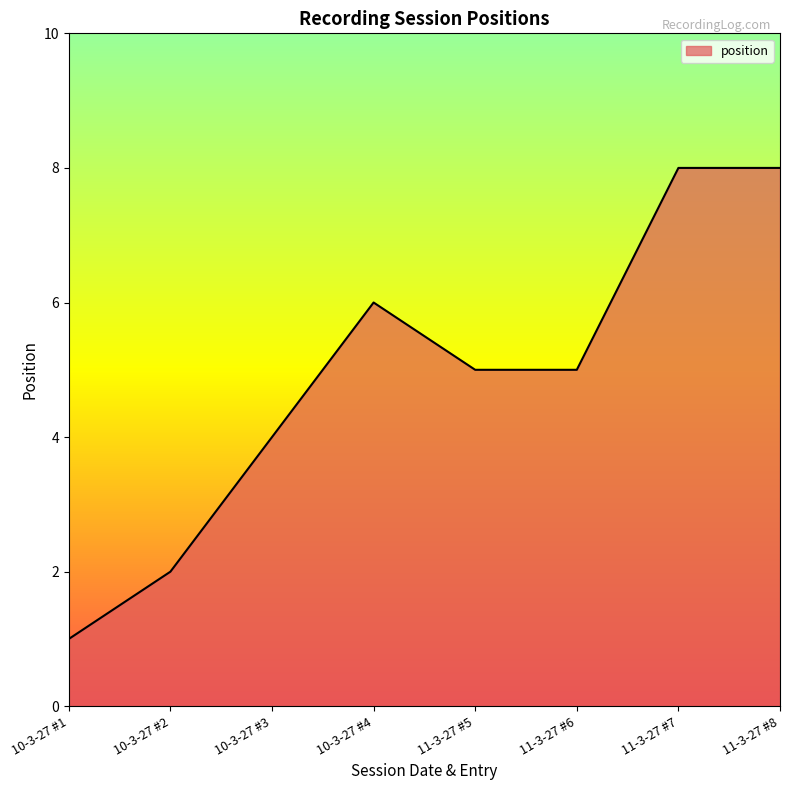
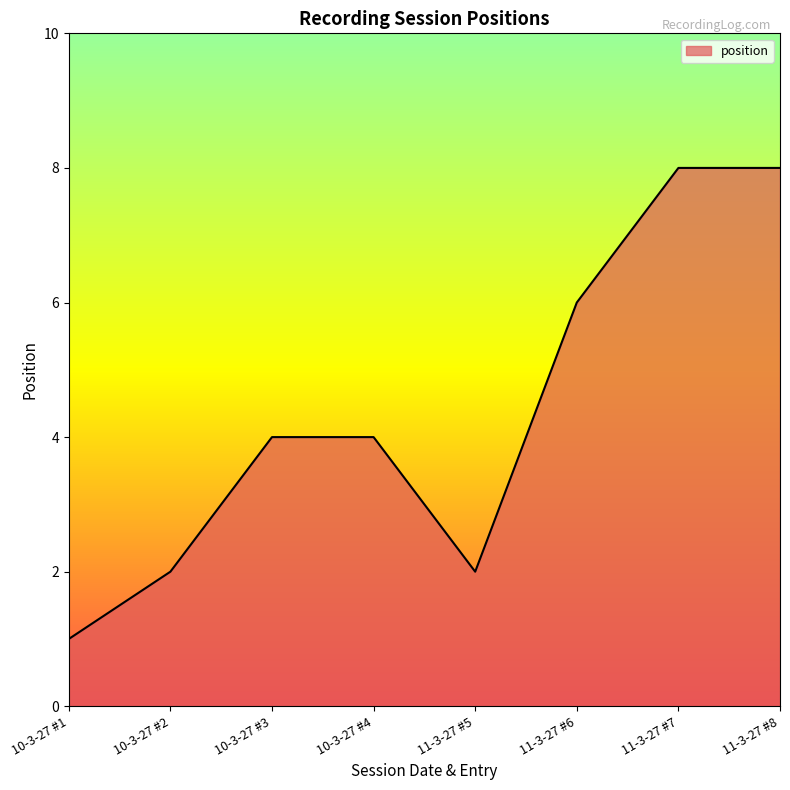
  {
    "10-3-27 #1": 1,
    "10-3-27 #2": 2,
    "10-3-27 #3": 4,
-   "10-3-27 #4": 6,
-   "11-3-27 #5": 5,
-   "11-3-27 #6": 5,
+   "10-3-27 #4": 4,
+   "11-3-27 #5": 2,
+   "11-3-27 #6": 6,
    "11-3-27 #7": 8,
    "11-3-27 #8": 8
  }
